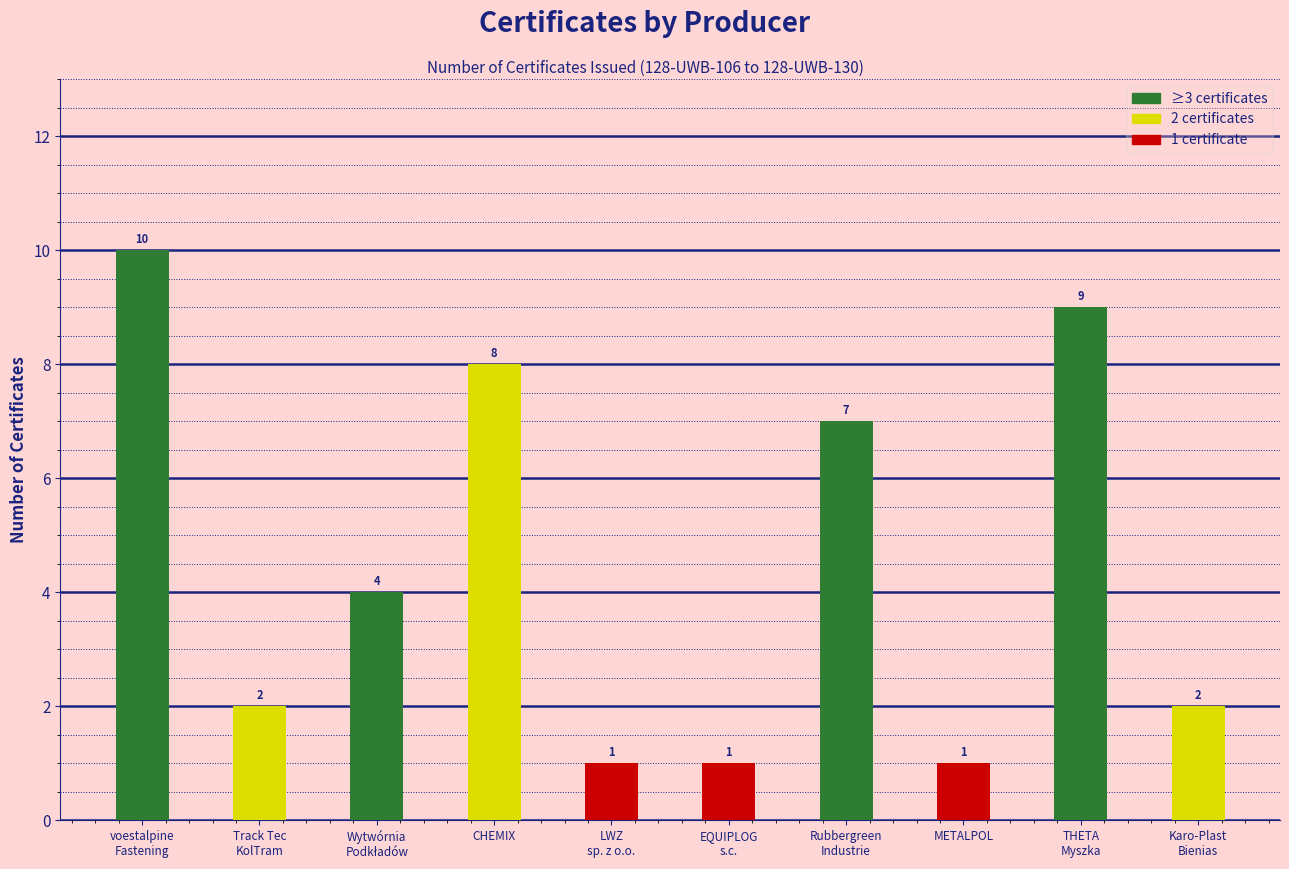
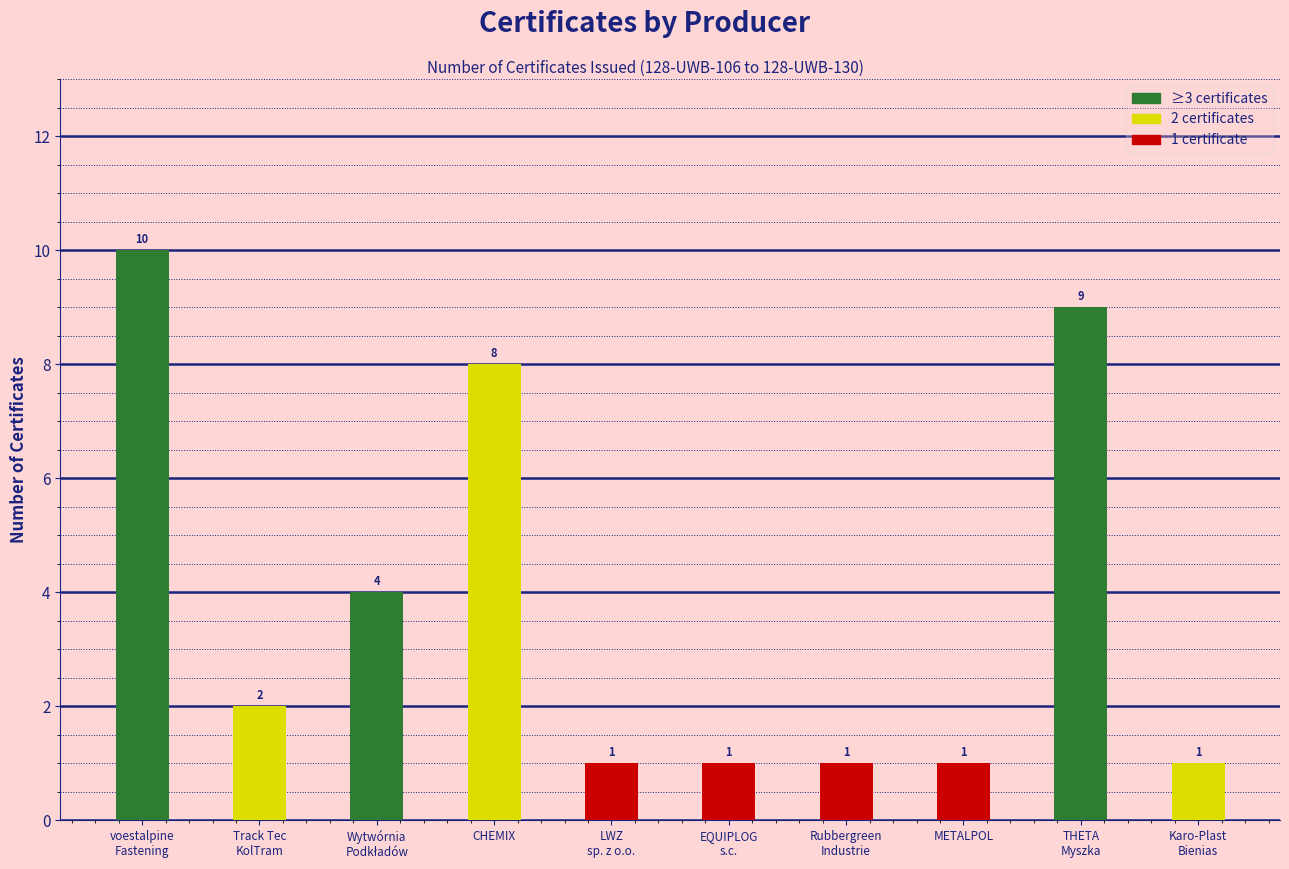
  {
    "voestalpine Fastening": 10,
    "Track Tec KolTram": 2,
    "Wytwórnia Podkładów": 4,
    "CHEMIX": 8,
    "LWZ sp. z o.o.": 1,
    "EQUIPLOG s.c.": 1,
-   "Rubbergreen Industrie": 7,
+   "Rubbergreen Industrie": 1,
    "METALPOL": 1,
    "THETA Myszka": 9,
-   "Karo-Plast Bienias": 2
+   "Karo-Plast Bienias": 1
  }
